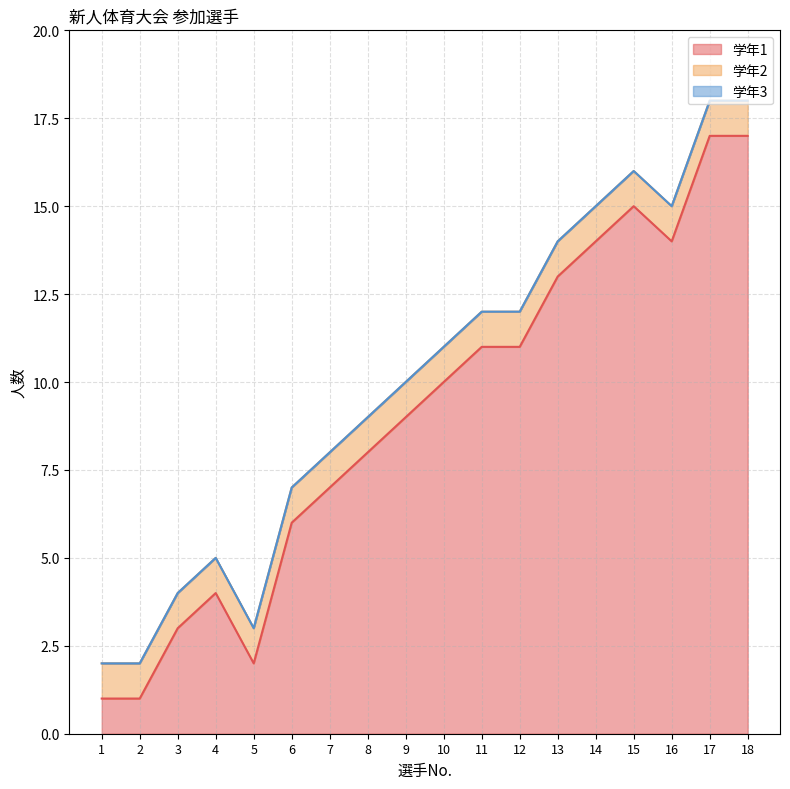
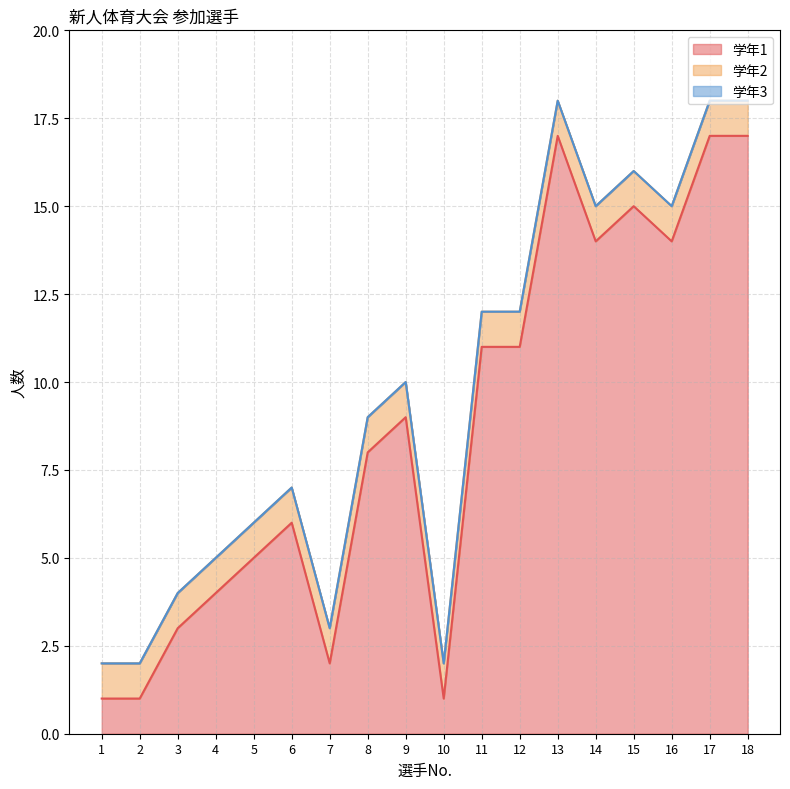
  {
    "学年1": {
      "1": 1,
      "2": 1,
      "3": 3,
      "4": 4,
-     "5": 2,
+     "5": 5,
      "6": 6,
-     "7": 7,
+     "7": 2,
      "8": 8,
      "9": 9,
-     "10": 10,
+     "10": 1,
      "11": 11,
      "12": 11,
-     "13": 13,
+     "13": 17,
      "14": 14,
      "15": 15,
      "16": 14,
      "17": 17,
      "18": 17
    }
  }
